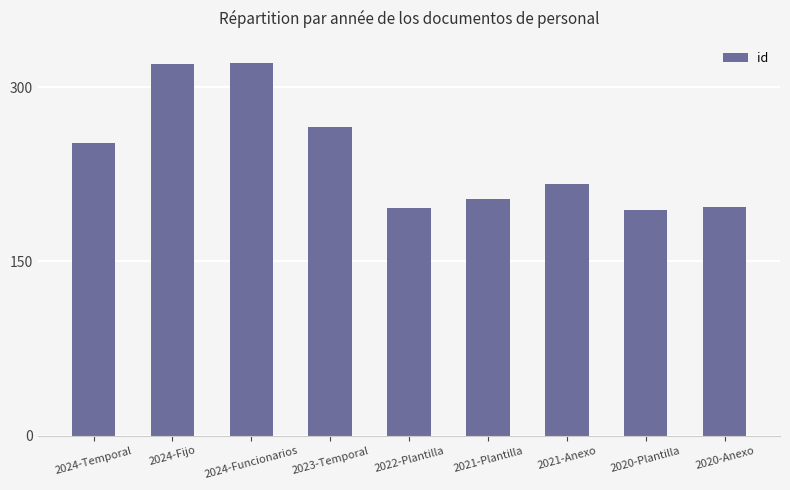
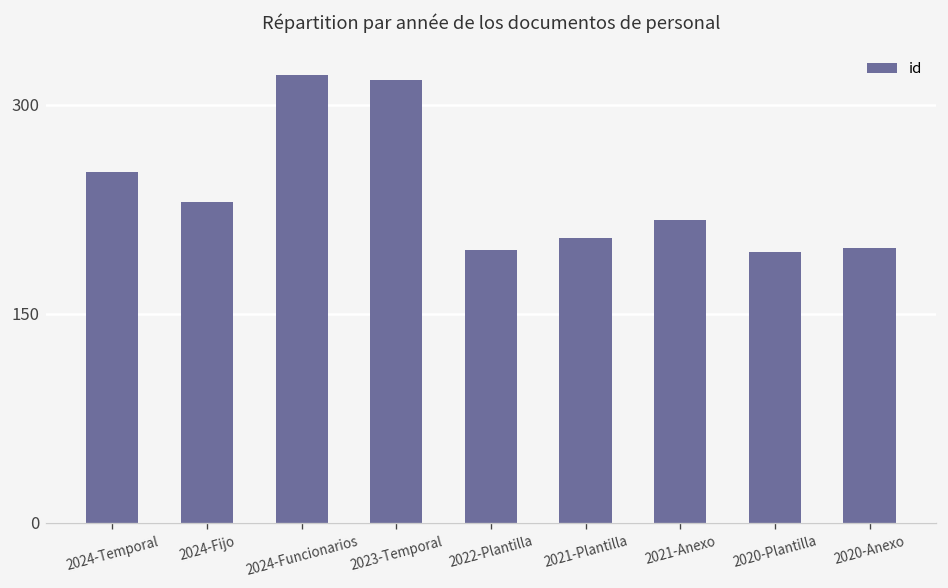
  {
    "2024-Temporal": 252,
-   "2024-Fijo": 320,
+   "2024-Fijo": 230,
    "2024-Funcionarios": 321,
-   "2023-Temporal": 266,
+   "2023-Temporal": 318,
    "2022-Plantilla": 196,
    "2021-Plantilla": 204,
    "2021-Anexo": 217,
    "2020-Plantilla": 194,
    "2020-Anexo": 197
  }
